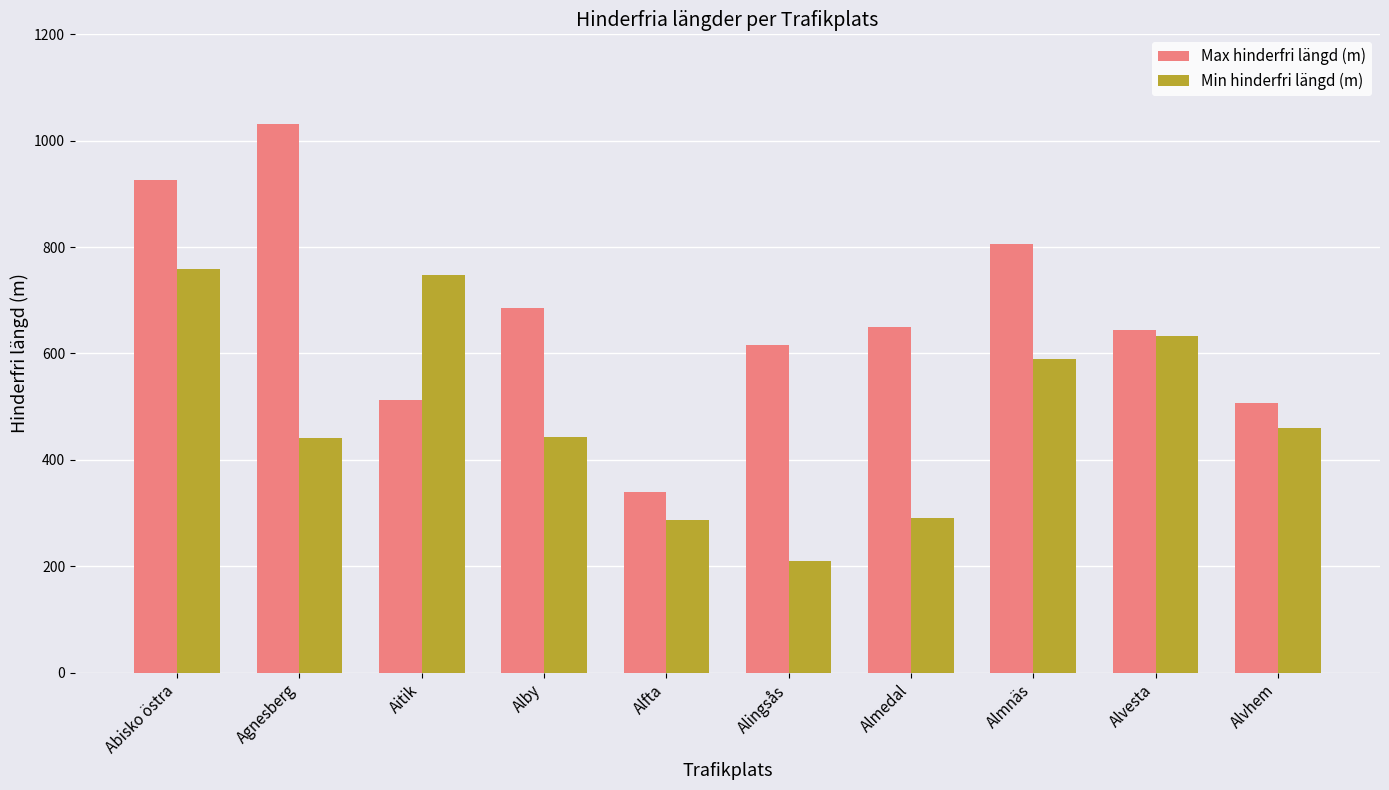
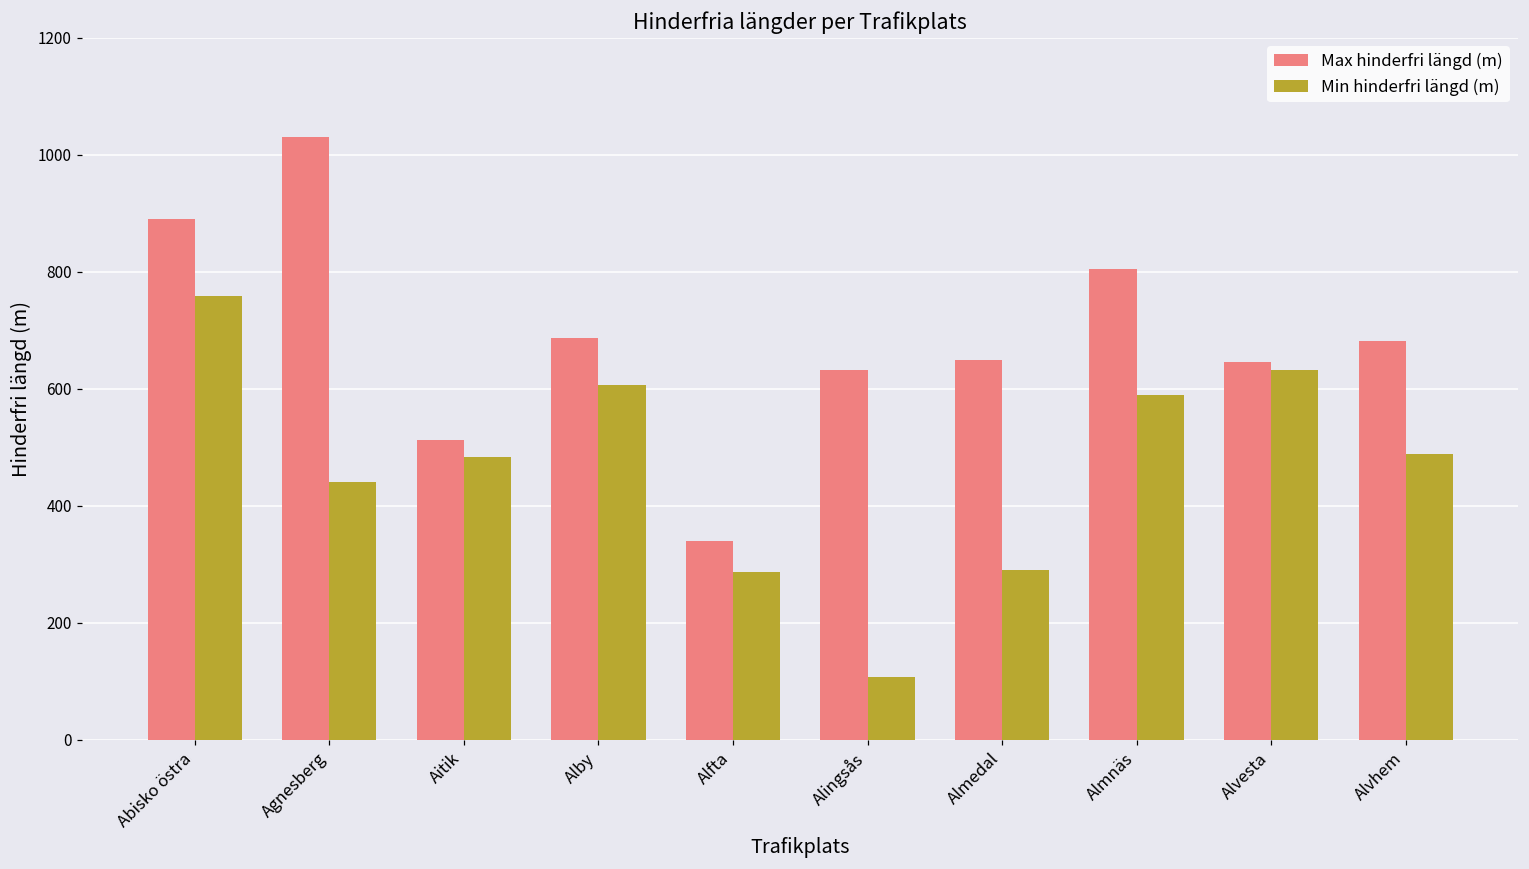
  {
    "Max hinderfri längd (m)": {
-     "Abisko östra": 930,
+     "Abisko östra": 890,
      "Agnesberg": 1030,
      "Aitik": 510,
      "Alby": 690,
      "Alfta": 340,
-     "Alingsås": 620,
+     "Alingsås": 630,
      "Almedal": 650,
      "Almnäs": 810,
      "Alvesta": 650,
-     "Alvhem": 510
+     "Alvhem": 680
    },
    "Min hinderfri längd (m)": {
      "Abisko östra": 760,
      "Agnesberg": 440,
-     "Aitik": 750,
-     "Alby": 440,
+     "Aitik": 480,
+     "Alby": 610,
      "Alfta": 290,
-     "Alingsås": 210,
+     "Alingsås": 110,
      "Almedal": 290,
      "Almnäs": 590,
      "Alvesta": 630,
-     "Alvhem": 460
+     "Alvhem": 490
    }
  }
